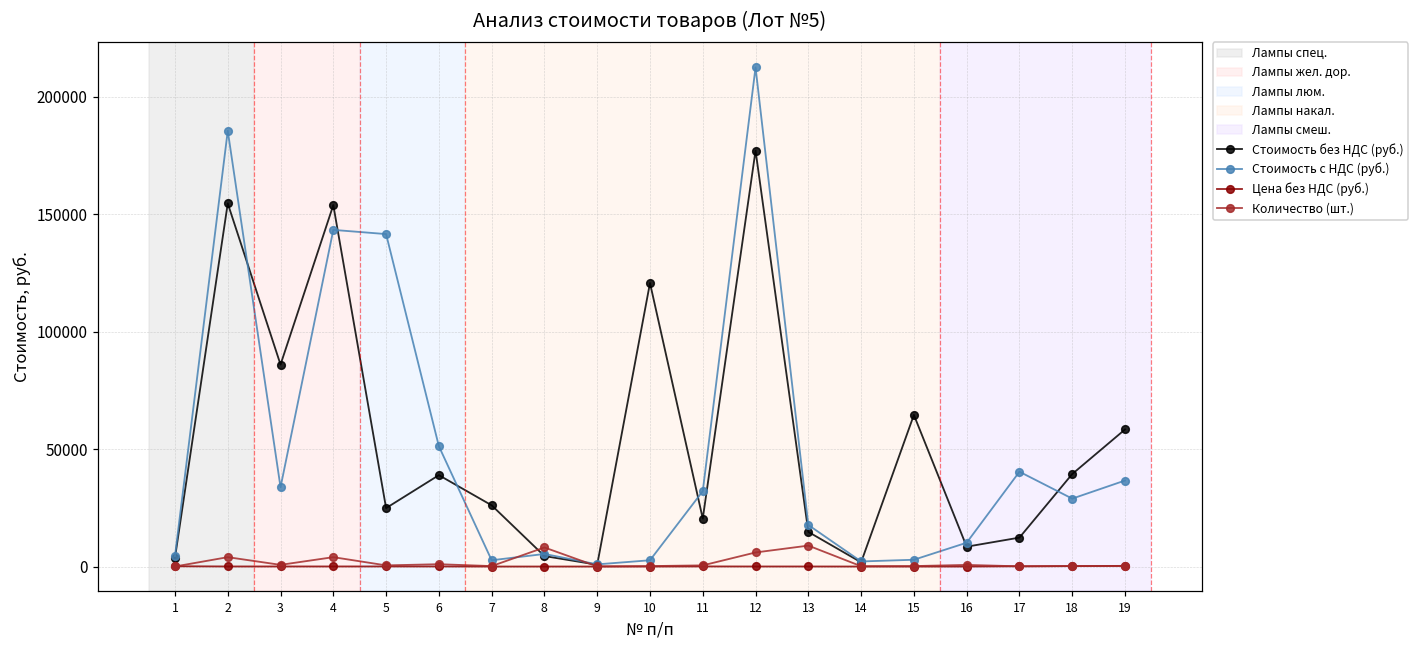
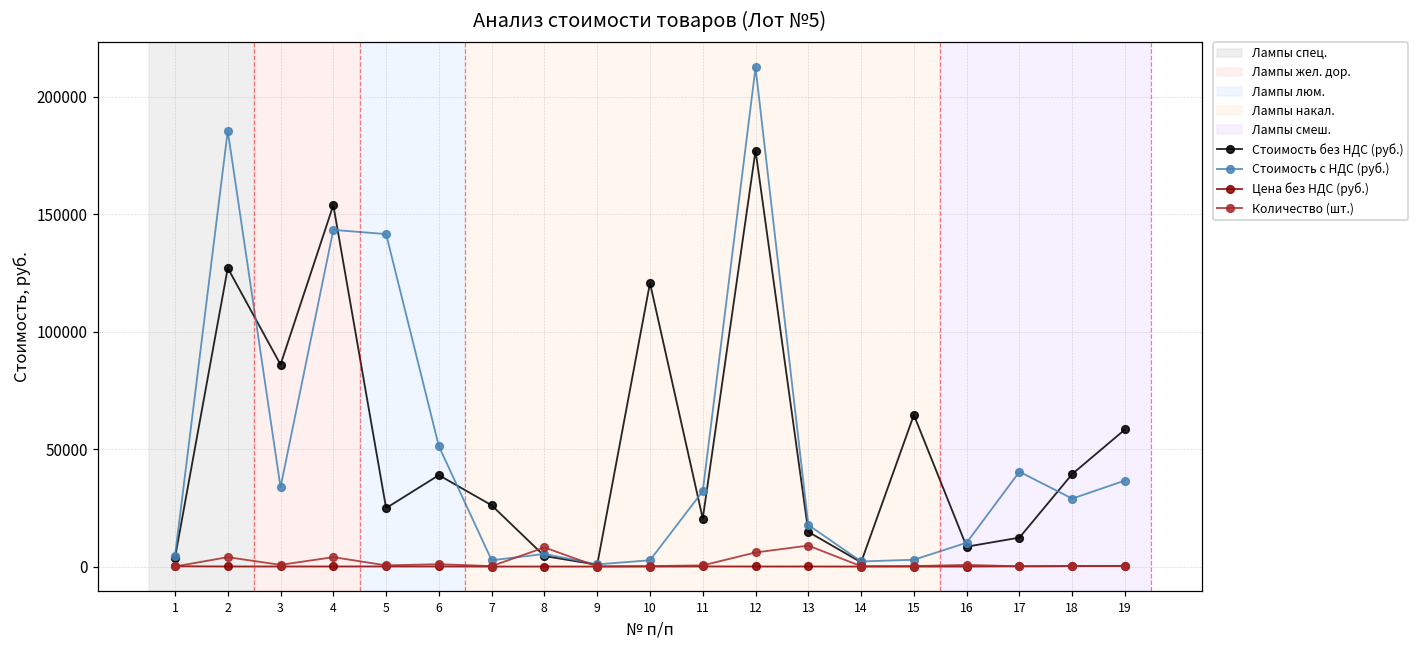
  {
    "Стоимость без НДС (руб.)": {
-     "2": 155000,
+     "2": 127000,
      "3": 86000,
      "4": 154000,
      "5": 25000,
      "6": 39000,
      "7": 26000,
      "10": 121000,
      "11": 20000,
      "12": 177000,
      "13": 15000,
      "15": 65000,
      "16": 8000,
      "17": 12000,
      "18": 39000,
      "19": 58000
    },
    "Стоимость с НДС (руб.)": {
      "2": 185000,
      "3": 34000,
      "4": 143000,
      "5": 141000,
      "6": 51000,
      "7": 3000,
      "10": 3000,
      "11": 32000,
      "12": 212000,
      "13": 18000,
      "15": 3000,
      "16": 10000,
      "17": 40000,
      "18": 29000,
      "19": 37000
    },
    "Цена без НДС (руб.)": {
      "2": 0,
      "4": 0,
      "8": 0,
      "12": 0,
      "13": 0
    },
    "Количество (шт.)": {
      "2": 4000,
      "4": 4000,
      "8": 8000,
      "12": 6000,
      "13": 9000
    }
  }
